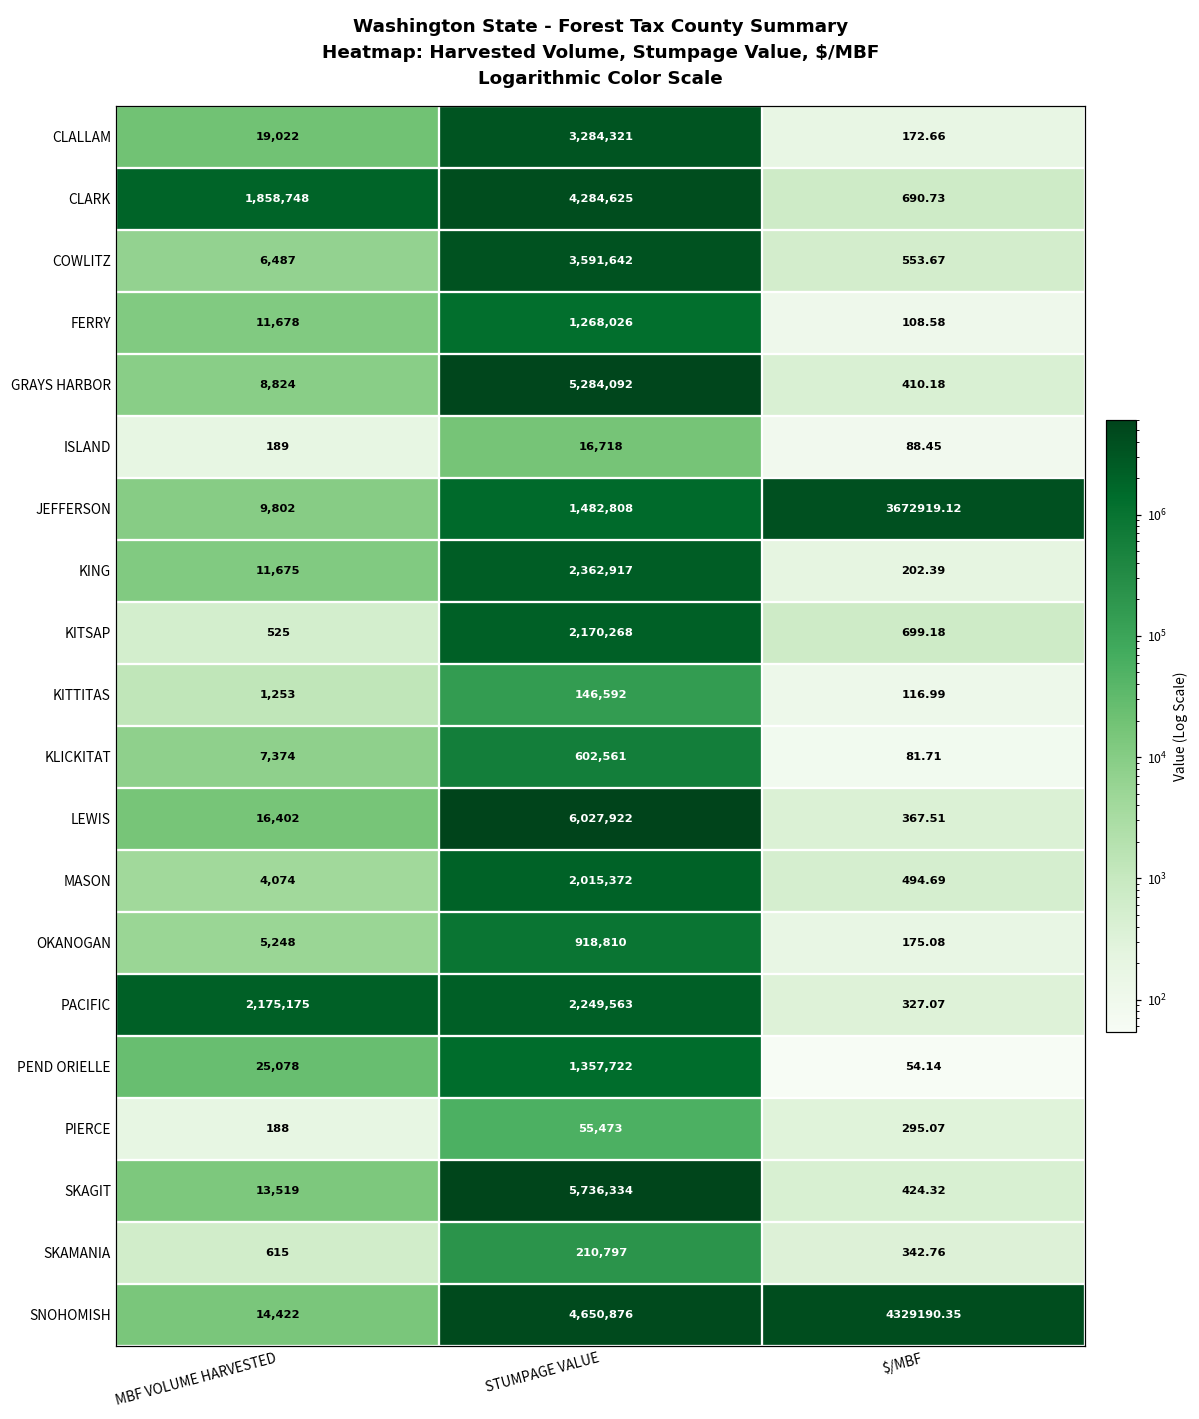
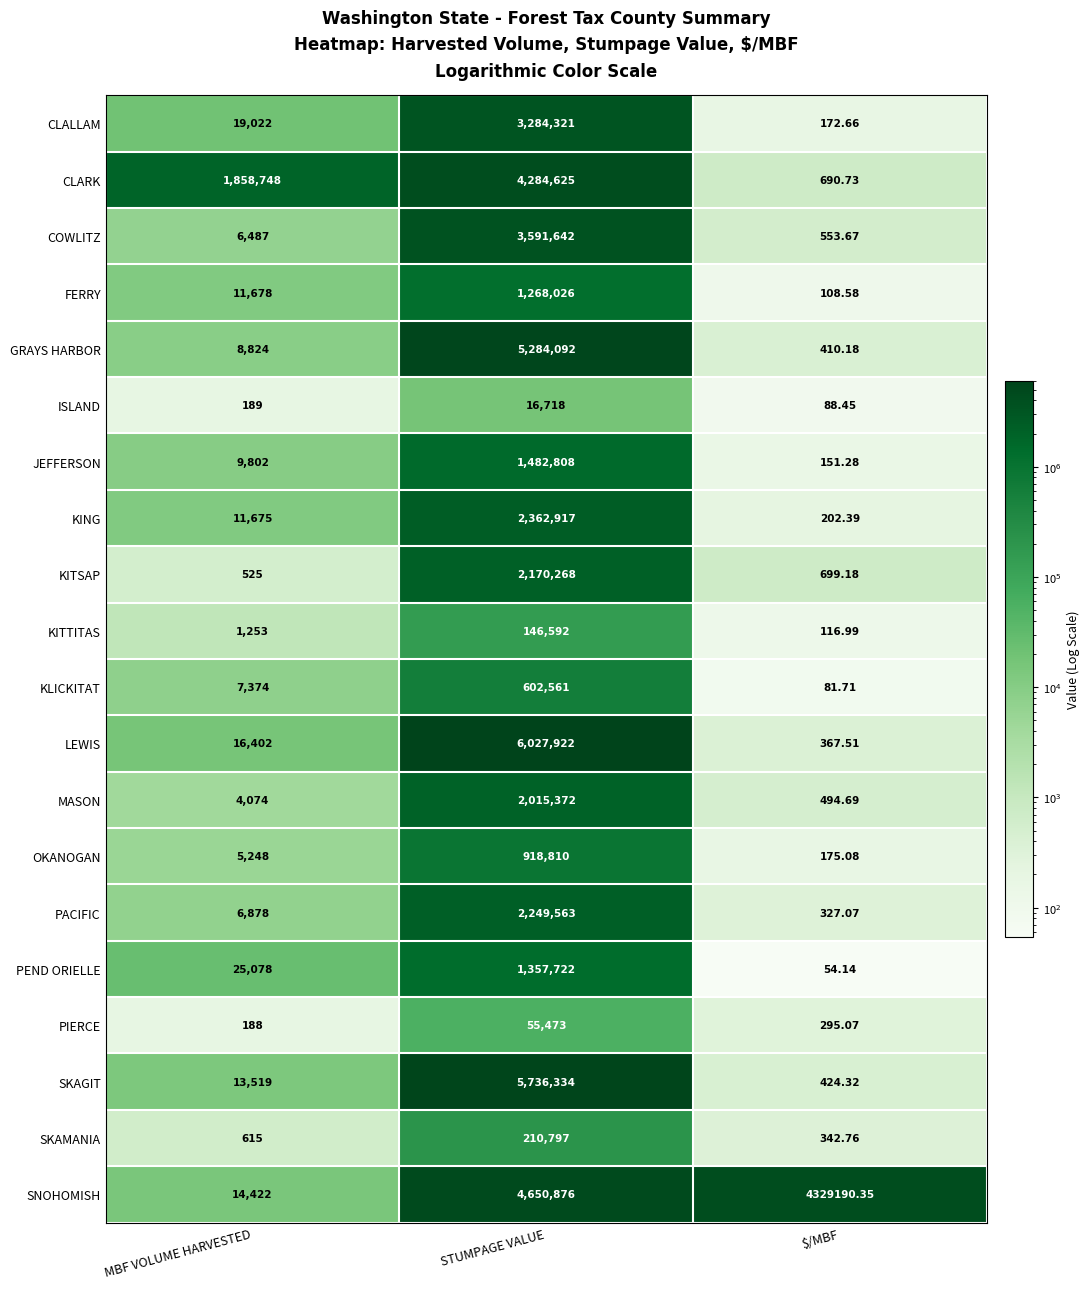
  {
    "CLALLAM": {
      "MBF VOLUME HARVESTED": "19,022",
      "STUMPAGE VALUE": "3,284,321",
      "$/MBF": "172.66"
    },
    "CLARK": {
      "MBF VOLUME HARVESTED": "1,858,748",
      "STUMPAGE VALUE": "4,284,625",
      "$/MBF": "690.73"
    },
    "COWLITZ": {
      "MBF VOLUME HARVESTED": "6,487",
      "STUMPAGE VALUE": "3,591,642",
      "$/MBF": "553.67"
    },
    "FERRY": {
      "MBF VOLUME HARVESTED": "11,678",
      "STUMPAGE VALUE": "1,268,026",
      "$/MBF": "108.58"
    },
    "GRAYS HARBOR": {
      "MBF VOLUME HARVESTED": "8,824",
      "STUMPAGE VALUE": "5,284,092",
      "$/MBF": "410.18"
    },
    "ISLAND": {
      "MBF VOLUME HARVESTED": "189",
      "STUMPAGE VALUE": "16,718",
      "$/MBF": "88.45"
    },
    "JEFFERSON": {
      "MBF VOLUME HARVESTED": "9,802",
      "STUMPAGE VALUE": "1,482,808",
-     "$/MBF": "3672919.12"
+     "$/MBF": "151.28"
    },
    "KING": {
      "MBF VOLUME HARVESTED": "11,675",
      "STUMPAGE VALUE": "2,362,917",
      "$/MBF": "202.39"
    },
    "KITSAP": {
      "MBF VOLUME HARVESTED": "525",
      "STUMPAGE VALUE": "2,170,268",
      "$/MBF": "699.18"
    },
    "KITTITAS": {
      "MBF VOLUME HARVESTED": "1,253",
      "STUMPAGE VALUE": "146,592",
      "$/MBF": "116.99"
    },
    "KLICKITAT": {
      "MBF VOLUME HARVESTED": "7,374",
      "STUMPAGE VALUE": "602,561",
      "$/MBF": "81.71"
    },
    "LEWIS": {
      "MBF VOLUME HARVESTED": "16,402",
      "STUMPAGE VALUE": "6,027,922",
      "$/MBF": "367.51"
    },
    "MASON": {
      "MBF VOLUME HARVESTED": "4,074",
      "STUMPAGE VALUE": "2,015,372",
      "$/MBF": "494.69"
    },
    "OKANOGAN": {
      "MBF VOLUME HARVESTED": "5,248",
      "STUMPAGE VALUE": "918,810",
      "$/MBF": "175.08"
    },
    "PACIFIC": {
-     "MBF VOLUME HARVESTED": "2,175,175",
+     "MBF VOLUME HARVESTED": "6,878",
      "STUMPAGE VALUE": "2,249,563",
      "$/MBF": "327.07"
    },
    "PEND ORIELLE": {
      "MBF VOLUME HARVESTED": "25,078",
      "STUMPAGE VALUE": "1,357,722",
      "$/MBF": "54.14"
    },
    "PIERCE": {
      "MBF VOLUME HARVESTED": "188",
      "STUMPAGE VALUE": "55,473",
      "$/MBF": "295.07"
    },
    "SKAGIT": {
      "MBF VOLUME HARVESTED": "13,519",
      "STUMPAGE VALUE": "5,736,334",
      "$/MBF": "424.32"
    },
    "SKAMANIA": {
      "MBF VOLUME HARVESTED": "615",
      "STUMPAGE VALUE": "210,797",
      "$/MBF": "342.76"
    },
    "SNOHOMISH": {
      "MBF VOLUME HARVESTED": "14,422",
      "STUMPAGE VALUE": "4,650,876",
      "$/MBF": "4329190.35"
    }
  }
